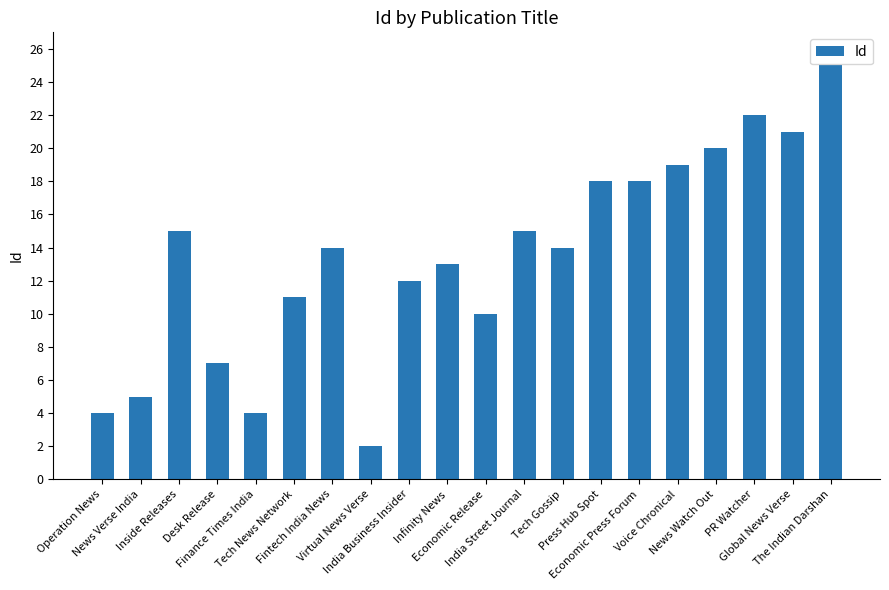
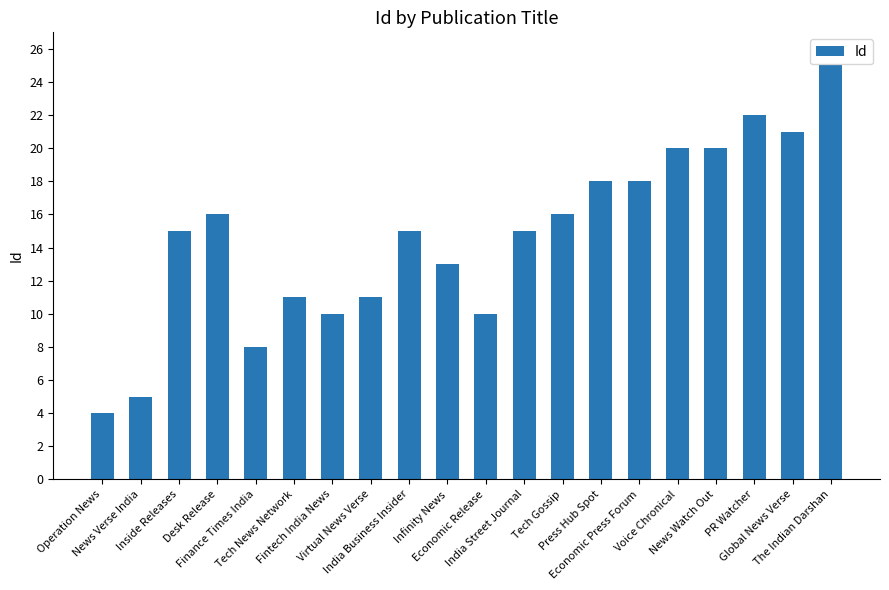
  {
    "Operation News": 4,
    "News Verse India": 5,
    "Inside Releases": 15,
-   "Desk Release": 7,
-   "Finance Times India": 4,
+   "Desk Release": 16,
+   "Finance Times India": 8,
    "Tech News Network": 11,
-   "Fintech India News": 14,
-   "Virtual News Verse": 2,
-   "India Business Insider": 12,
+   "Fintech India News": 10,
+   "Virtual News Verse": 11,
+   "India Business Insider": 15,
    "Infinity News": 13,
    "Economic Release": 10,
    "India Street Journal": 15,
-   "Tech Gossip": 14,
+   "Tech Gossip": 16,
    "Press Hub Spot": 18,
    "Economic Press Forum": 18,
-   "Voice Chronical": 19,
+   "Voice Chronical": 20,
    "News Watch Out": 20,
    "PR Watcher": 22,
    "Global News Verse": 21,
    "The Indian Darshan": 25
  }
